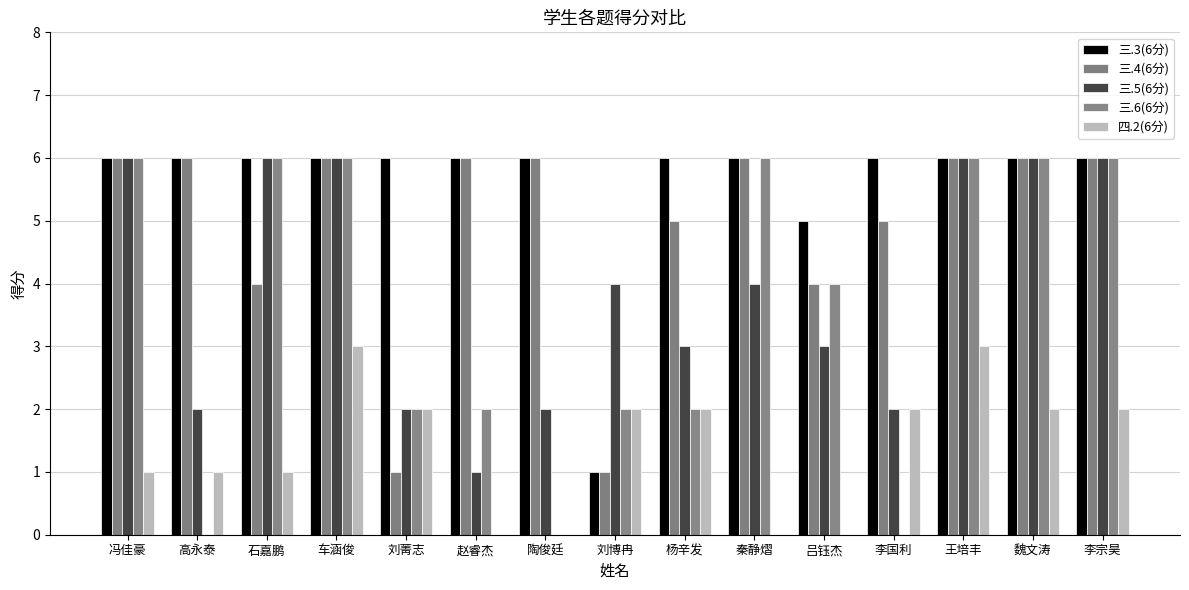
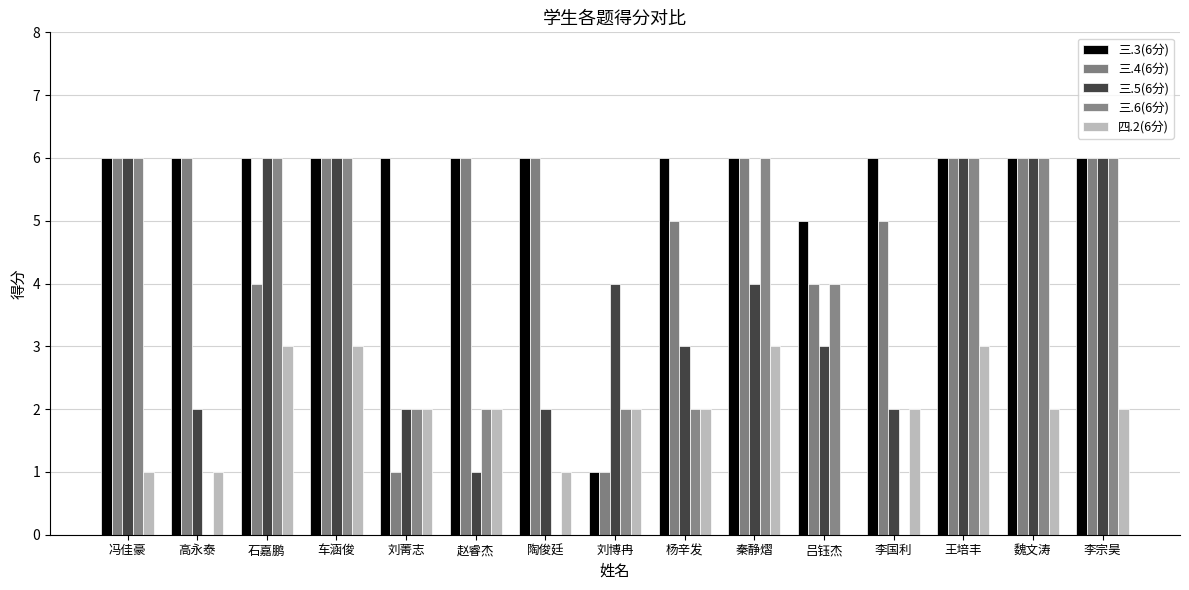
  {
    "三.3(6分)": {
      "冯佳豪": 6,
      "高永泰": 6,
      "石嘉鹏": 6,
      "车涵俊": 6,
      "刘菁志": 6,
      "赵睿杰": 6,
      "陶俊廷": 6,
      "刘博冉": 1,
      "杨辛发": 6,
      "秦静熠": 6,
      "吕钰杰": 5,
      "李国利": 6,
      "王培丰": 6,
      "魏文涛": 6,
      "李宗昊": 6
    },
    "三.5(6分)": {
      "冯佳豪": 6,
      "高永泰": 2,
      "石嘉鹏": 6,
      "车涵俊": 6,
      "刘菁志": 2,
      "赵睿杰": 1,
      "陶俊廷": 2,
      "刘博冉": 4,
      "杨辛发": 3,
      "秦静熠": 4,
      "吕钰杰": 3,
      "李国利": 2,
      "王培丰": 6,
      "魏文涛": 6,
      "李宗昊": 6
    },
    "四.2(6分)": {
      "冯佳豪": 1,
      "高永泰": 1,
-     "石嘉鹏": 1,
+     "石嘉鹏": 3,
      "车涵俊": 3,
      "刘菁志": 2,
-     "赵睿杰": 0,
-     "陶俊廷": 0,
+     "赵睿杰": 2,
+     "陶俊廷": 1,
      "刘博冉": 2,
      "杨辛发": 2,
-     "秦静熠": 0,
+     "秦静熠": 3,
      "吕钰杰": 0,
      "李国利": 2,
      "王培丰": 3,
      "魏文涛": 2,
      "李宗昊": 2
    }
  }
